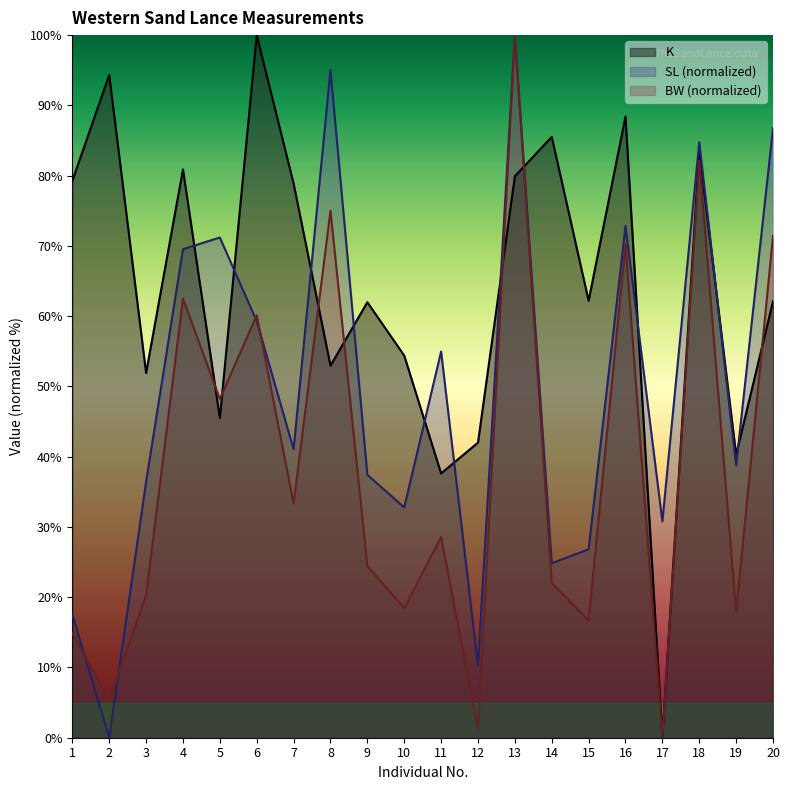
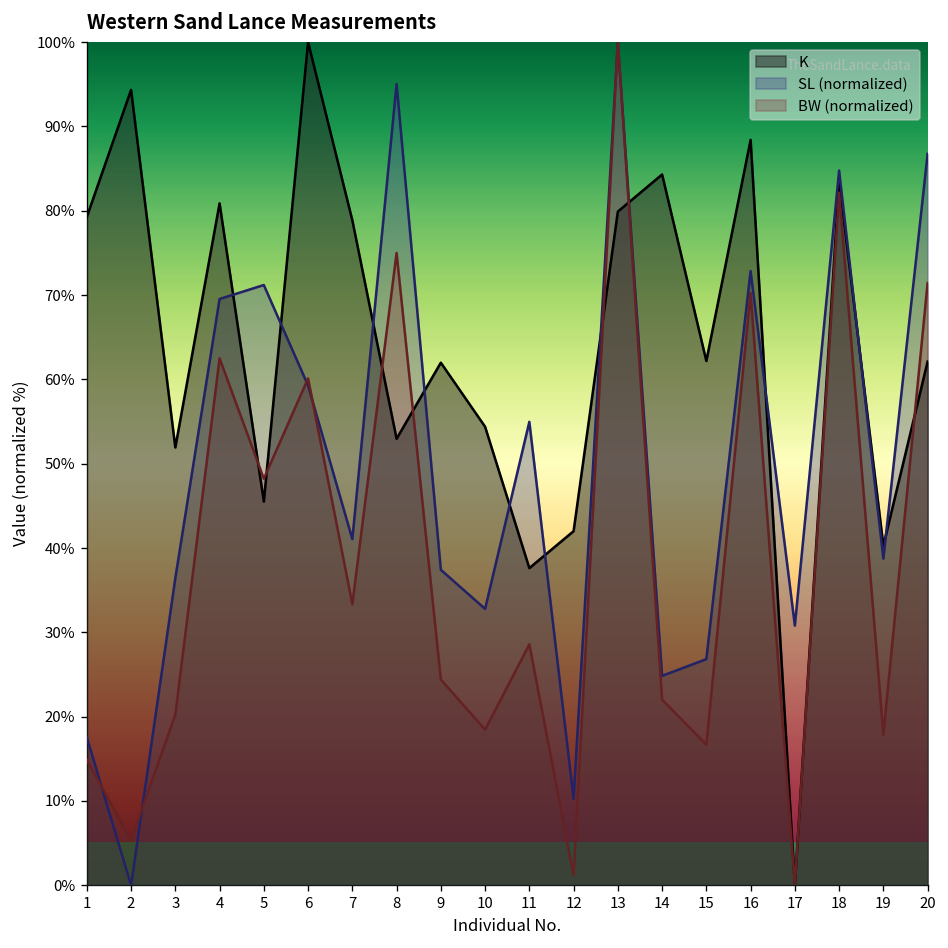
  {
    "K": {
      "1": "79%",
      "2": "94%",
      "3": "52%",
      "4": "81%",
      "5": "46%",
      "6": "100%",
      "7": "79%",
      "8": "53%",
      "9": "62%",
      "10": "54%",
      "11": "38%",
      "12": "42%",
      "13": "80%",
-     "14": "86%",
+     "14": "84%",
      "15": "62%",
      "16": "88%",
      "18": "84%",
      "19": "40%",
      "20": "62%"
    }
  }
